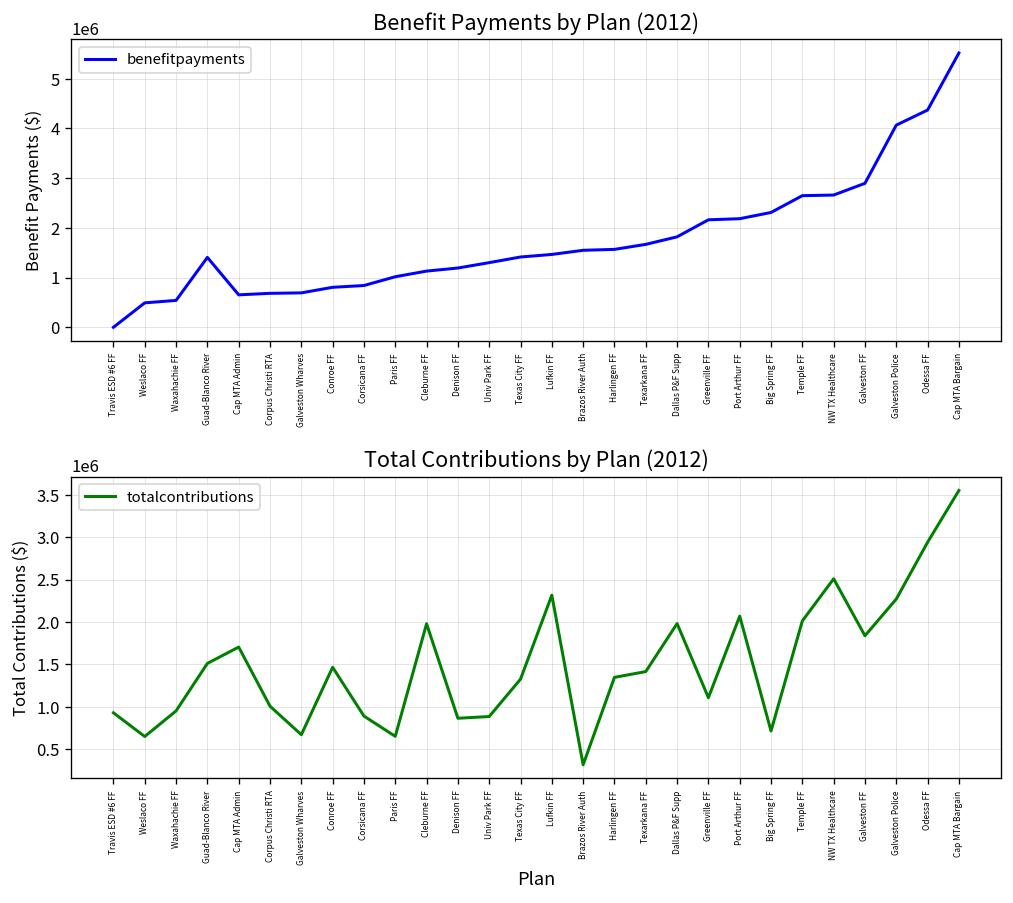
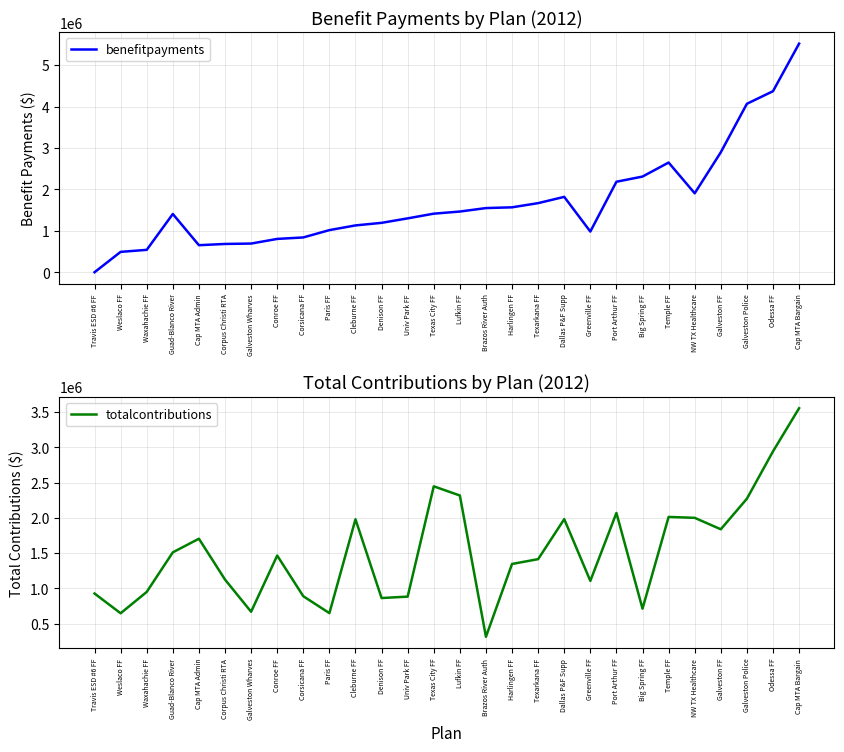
  {
    "Benefit Payments by Plan (2012)": {
      "Travis ESD #6 FF": 0,
      "Weslaco FF": 500000,
      "Waxahachie FF": 500000,
      "Guad-Blanco River": 1400000,
      "Cap MTA Admin": 700000,
      "Corpus Christi RTA": 700000,
      "Galveston Wharves": 700000,
      "Conroe FF": 800000,
      "Corsicana FF": 800000,
      "Paris FF": 1000000,
      "Cleburne FF": 1100000,
      "Denison FF": 1200000,
      "Univ Park FF": 1300000,
      "Texas City FF": 1400000,
      "Lufkin FF": 1500000,
      "Brazos River Auth": 1500000,
      "Harlingen FF": 1600000,
      "Texarkana FF": 1700000,
      "Dallas P&F Supp": 1800000,
-     "Greenville FF": 2200000,
+     "Greenville FF": 1000000,
      "Port Arthur FF": 2200000,
      "Big Spring FF": 2300000,
      "Temple FF": 2600000,
-     "NW TX Healthcare": 2700000,
+     "NW TX Healthcare": 1900000,
      "Galveston FF": 2900000,
      "Galveston Police": 4100000,
      "Odessa FF": 4400000,
      "Cap MTA Bargain": 5500000
    },
    "Total Contributions by Plan (2012)": {
      "Travis ESD #6 FF": 900000,
      "Weslaco FF": 600000,
      "Waxahachie FF": 1000000,
      "Guad-Blanco River": 1500000,
      "Cap MTA Admin": 1700000,
-     "Corpus Christi RTA": 1000000,
+     "Corpus Christi RTA": 1100000,
      "Galveston Wharves": 700000,
      "Conroe FF": 1500000,
      "Corsicana FF": 900000,
      "Paris FF": 700000,
      "Cleburne FF": 2000000,
      "Denison FF": 900000,
      "Univ Park FF": 900000,
-     "Texas City FF": 1300000,
+     "Texas City FF": 2400000,
      "Lufkin FF": 2300000,
      "Brazos River Auth": 300000,
      "Harlingen FF": 1300000,
      "Texarkana FF": 1400000,
      "Dallas P&F Supp": 2000000,
      "Greenville FF": 1100000,
      "Port Arthur FF": 2100000,
      "Big Spring FF": 700000,
      "Temple FF": 2000000,
-     "NW TX Healthcare": 2500000,
+     "NW TX Healthcare": 2000000,
      "Galveston FF": 1800000,
      "Galveston Police": 2300000,
      "Odessa FF": 2900000,
      "Cap MTA Bargain": 3600000
    }
  }
